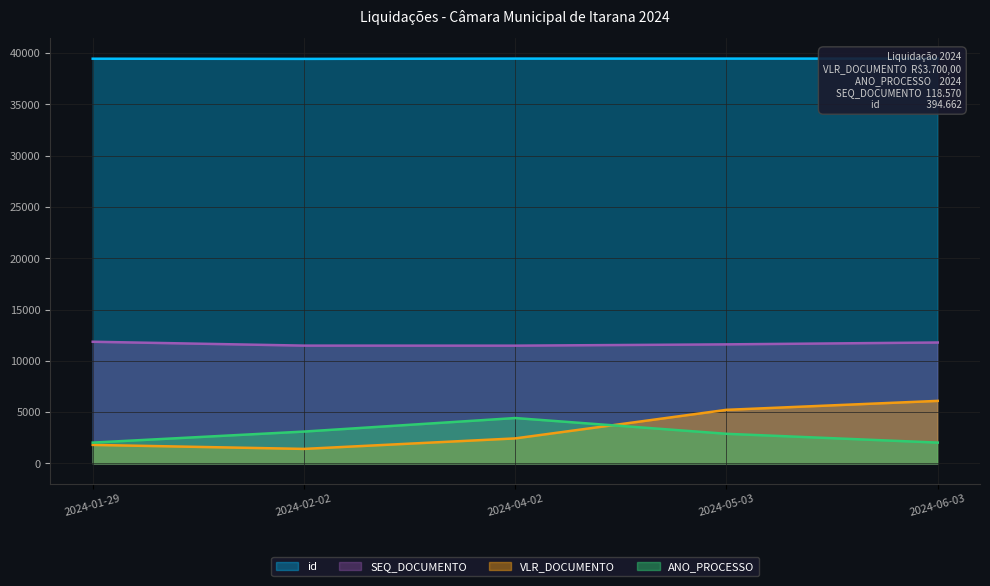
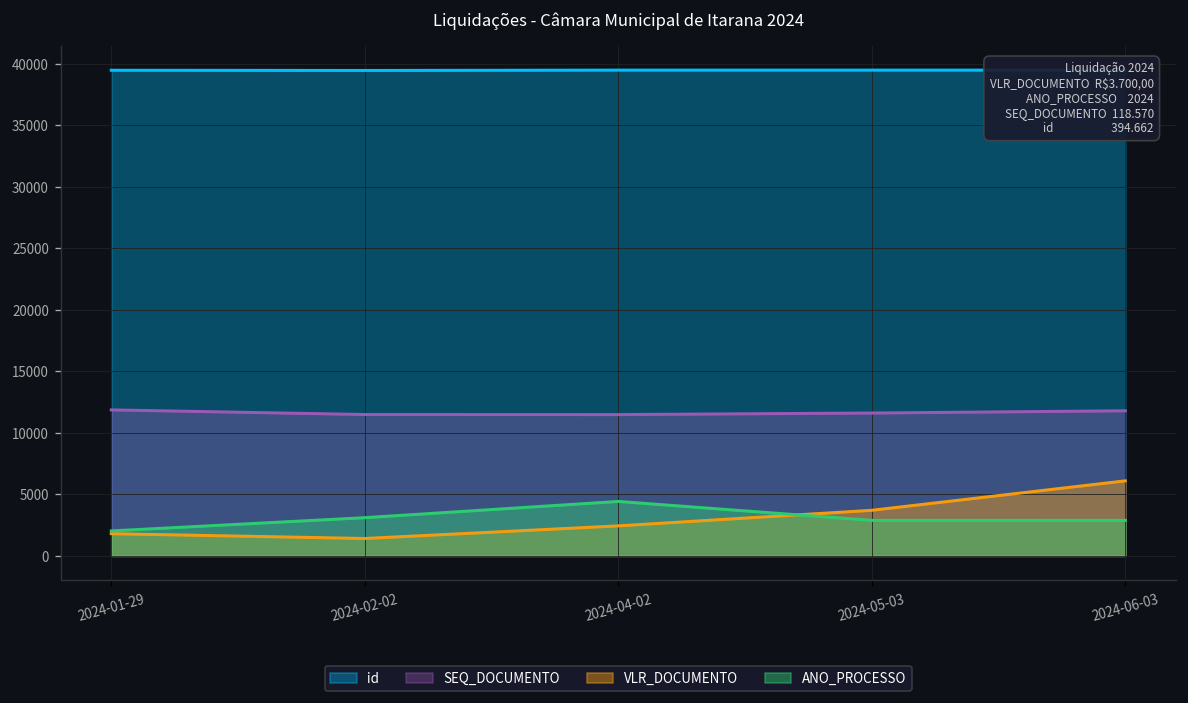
  {
    "id": {
      "2024-01-29": 39500,
      "2024-02-02": 39400,
      "2024-04-02": 39500,
      "2024-05-03": 39500
    },
    "SEQ_DOCUMENTO": {
      "2024-01-29": 11900,
      "2024-02-02": 11500,
      "2024-04-02": 11500,
      "2024-05-03": 11600,
      "2024-06-03": 11800
    },
    "VLR_DOCUMENTO": {
      "2024-02-02": 1400,
      "2024-04-02": 2400,
-     "2024-05-03": 5200,
+     "2024-05-03": 3700,
      "2024-06-03": 6100
    },
    "ANO_PROCESSO": {
      "2024-02-02": 3100,
      "2024-04-02": 4400,
      "2024-05-03": 2900,
-     "2024-06-03": 2000
+     "2024-06-03": 2900
    }
  }
